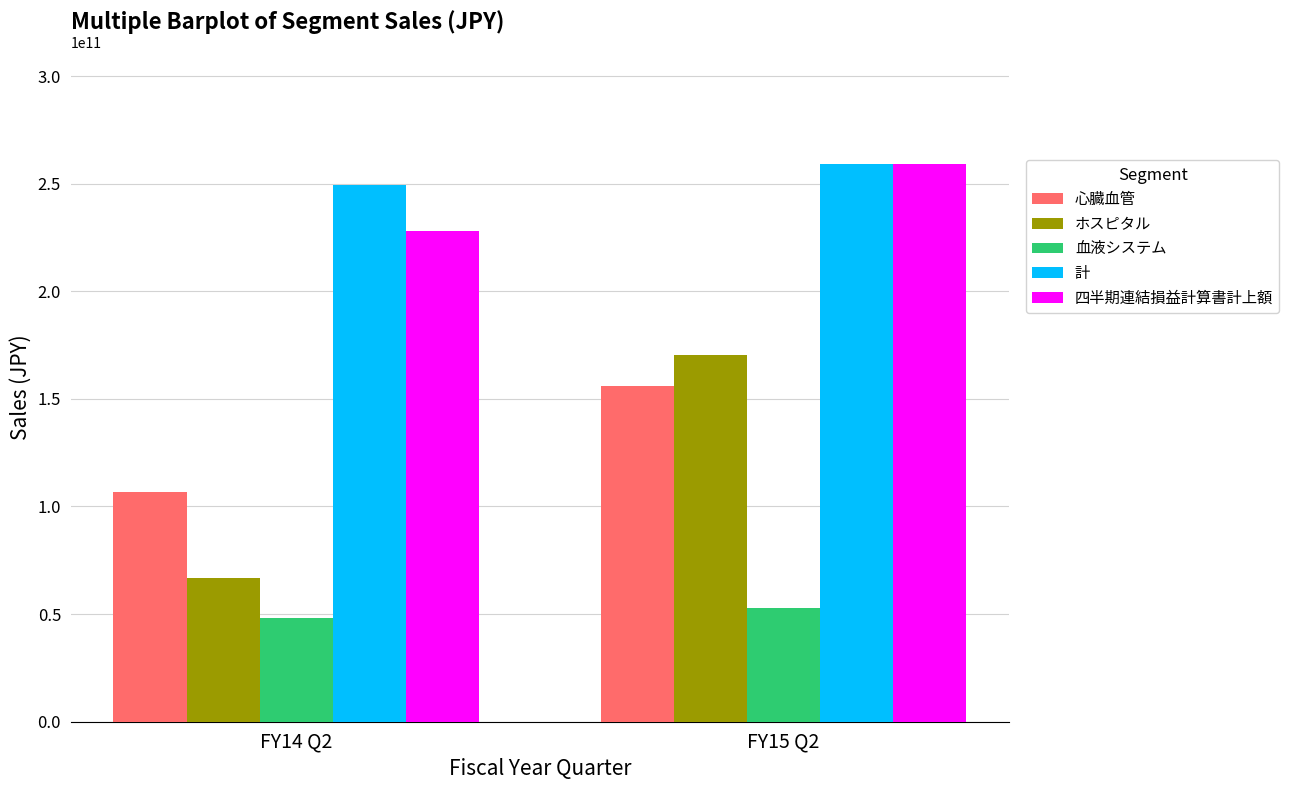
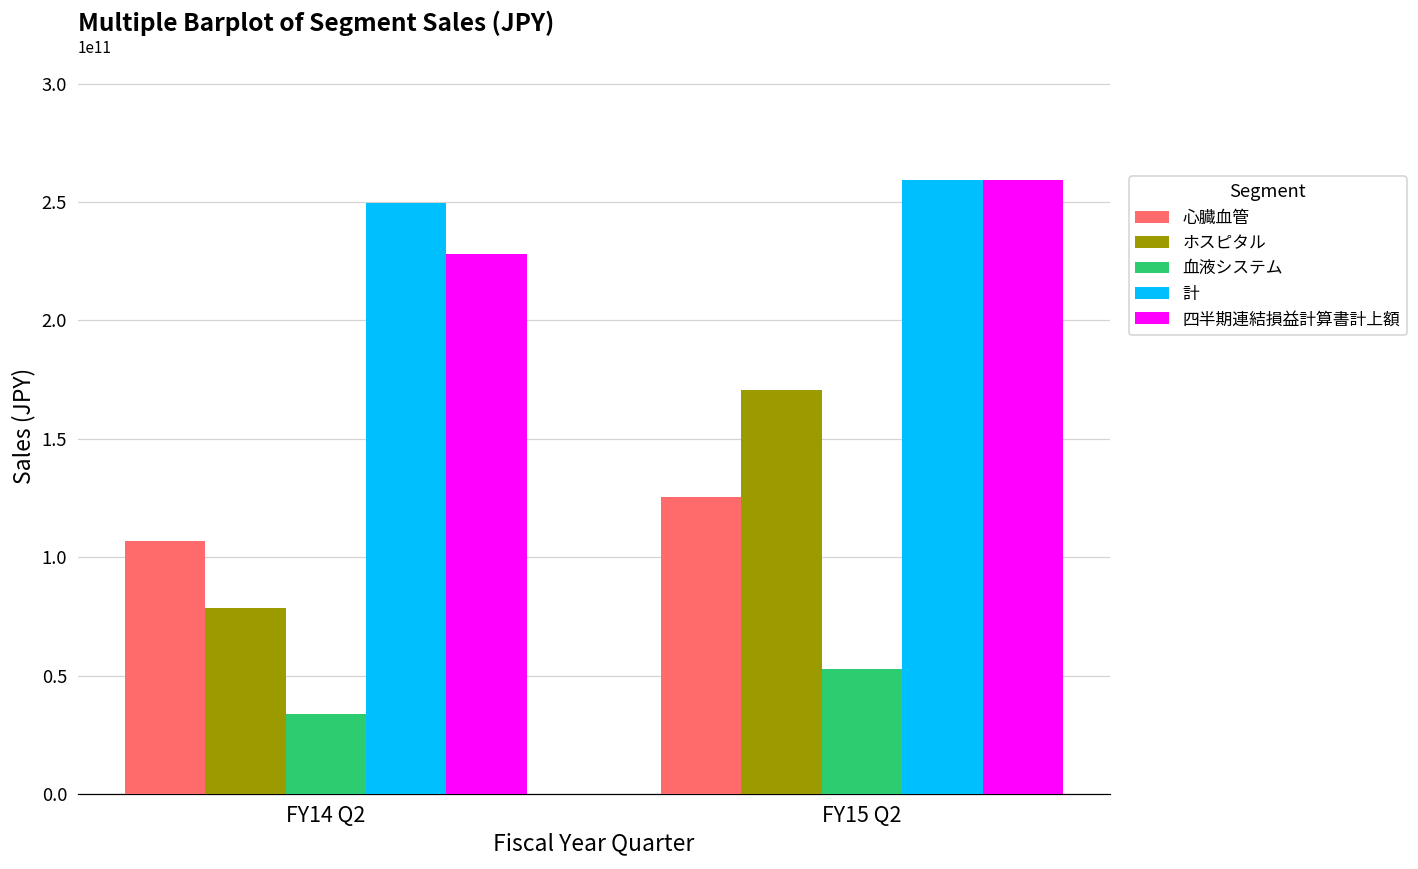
  {
    "心臓血管": {
      "FY14 Q2": 107000000000,
-     "FY15 Q2": 156000000000
+     "FY15 Q2": 126000000000
    },
    "ホスピタル": {
-     "FY14 Q2": 67000000000,
+     "FY14 Q2": 78000000000,
      "FY15 Q2": 171000000000
    },
    "血液システム": {
-     "FY14 Q2": 48000000000,
+     "FY14 Q2": 34000000000,
      "FY15 Q2": 53000000000
    },
    "計": {
      "FY14 Q2": 249000000000,
      "FY15 Q2": 259000000000
    },
    "四半期連結損益計算書計上額": {
      "FY14 Q2": 228000000000,
      "FY15 Q2": 259000000000
    }
  }
